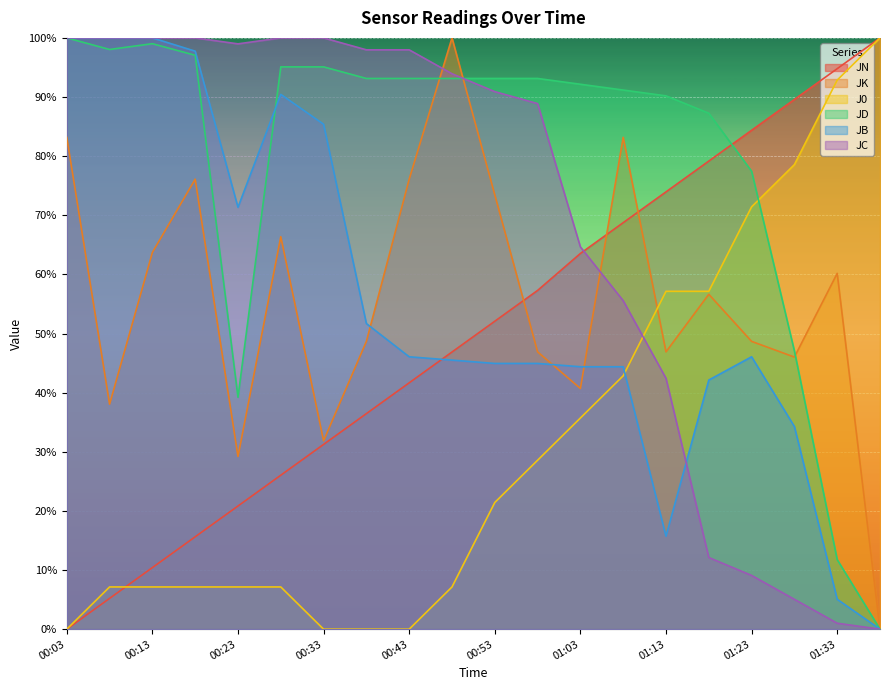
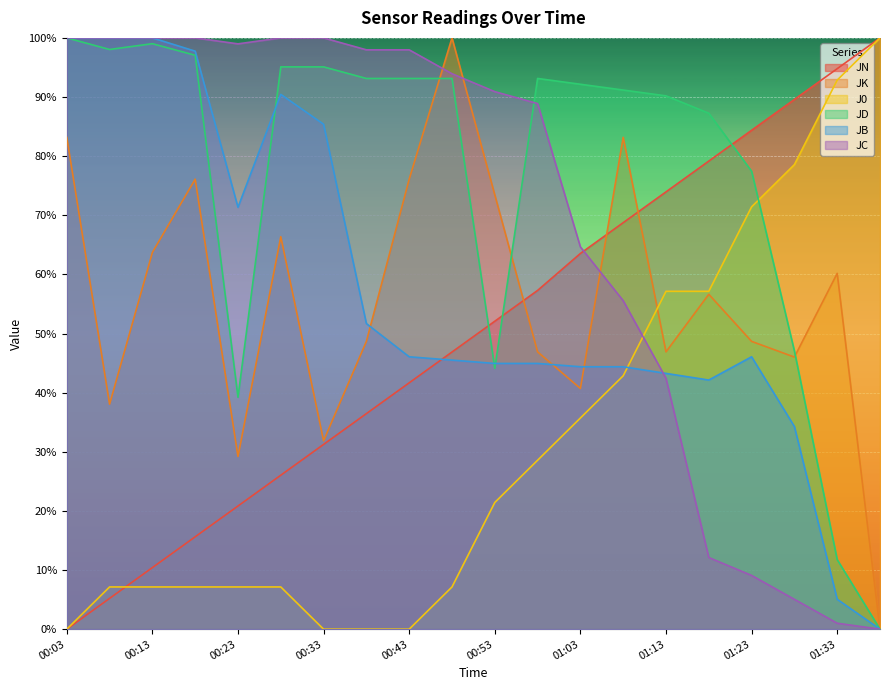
  {
    "JD": {
      "00:13": "99%",
      "00:23": "39%",
      "00:33": "95%",
      "00:43": "93%",
-     "00:53": "93%",
+     "00:53": "44%",
      "01:03": "92%",
      "01:13": "90%",
      "01:23": "77%",
      "01:33": "12%"
    },
    "JB": {
      "00:23": "71%",
      "00:33": "85%",
      "00:43": "46%",
      "00:53": "45%",
      "01:03": "44%",
-     "01:13": "16%",
+     "01:13": "43%",
      "01:23": "46%",
      "01:33": "5%"
    },
    "JC": {
      "00:23": "99%",
      "00:33": "100%",
      "00:43": "98%",
      "00:53": "91%",
      "01:03": "65%",
      "01:13": "42%",
      "01:23": "9%",
      "01:33": "1%"
    }
  }
